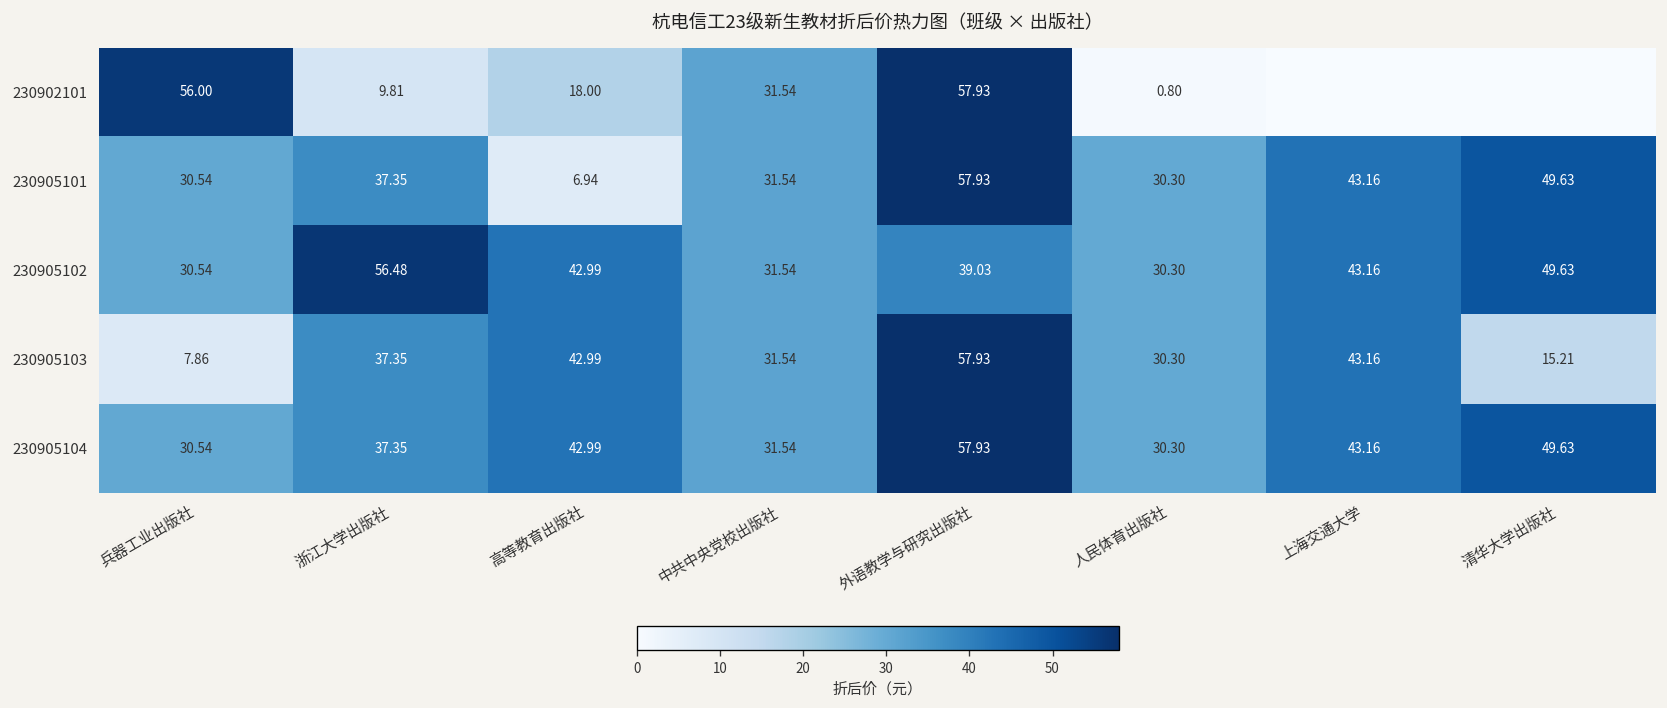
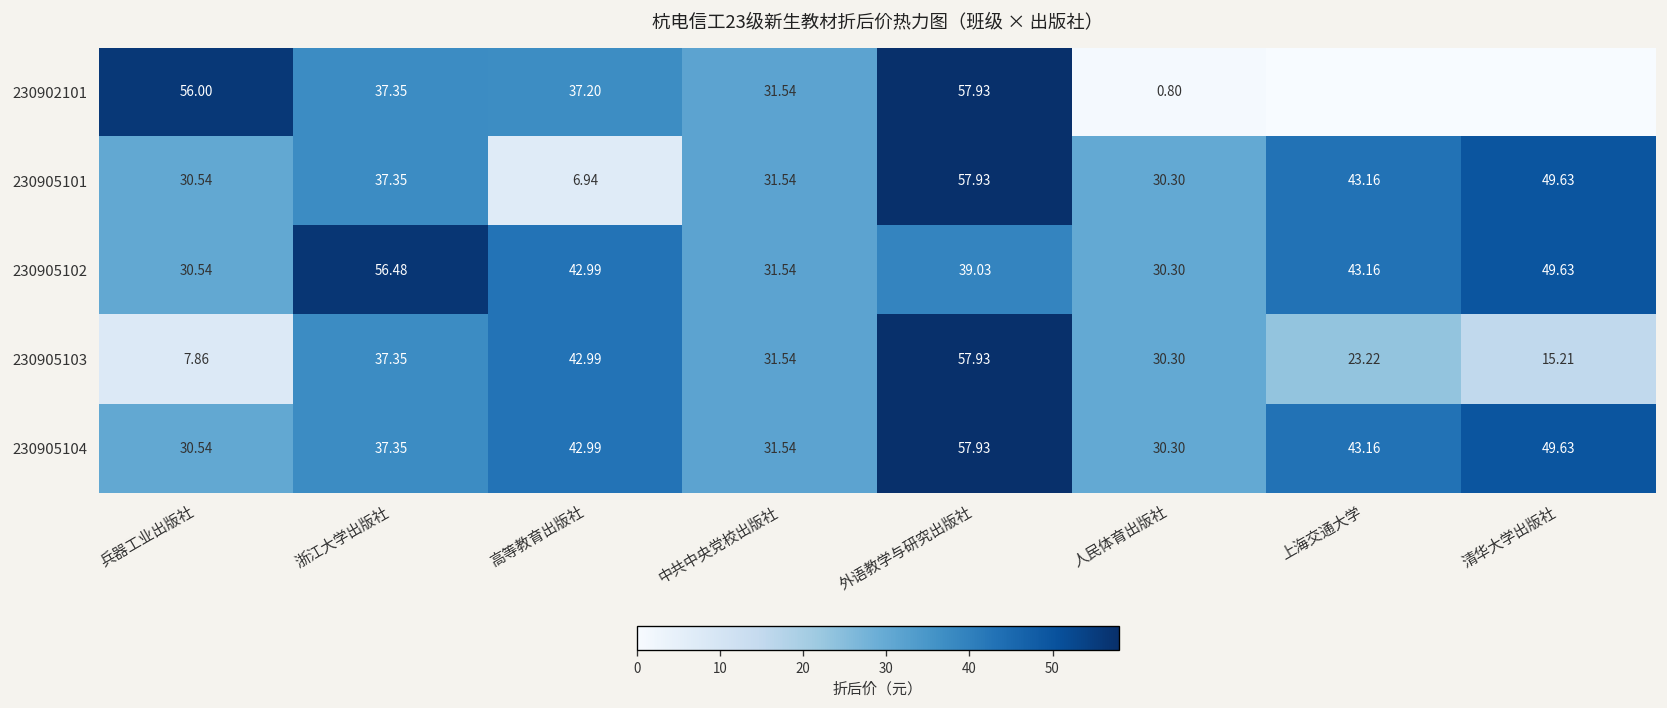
  {
    "230902101": {
      "兵器工业出版社": 56.00,
-     "浙江大学出版社": 9.81,
-     "高等教育出版社": 18.00,
+     "浙江大学出版社": 37.35,
+     "高等教育出版社": 37.20,
      "中共中央党校出版社": 31.54,
      "外语教学与研究出版社": 57.93,
      "人民体育出版社": 0.80
    },
    "230905101": {
      "兵器工业出版社": 30.54,
      "浙江大学出版社": 37.35,
      "高等教育出版社": 6.94,
      "中共中央党校出版社": 31.54,
      "外语教学与研究出版社": 57.93,
      "人民体育出版社": 30.30,
      "上海交通大学": 43.16,
      "清华大学出版社": 49.63
    },
    "230905102": {
      "兵器工业出版社": 30.54,
      "浙江大学出版社": 56.48,
      "高等教育出版社": 42.99,
      "中共中央党校出版社": 31.54,
      "外语教学与研究出版社": 39.03,
      "人民体育出版社": 30.30,
      "上海交通大学": 43.16,
      "清华大学出版社": 49.63
    },
    "230905103": {
      "兵器工业出版社": 7.86,
      "浙江大学出版社": 37.35,
      "高等教育出版社": 42.99,
      "中共中央党校出版社": 31.54,
      "外语教学与研究出版社": 57.93,
      "人民体育出版社": 30.30,
-     "上海交通大学": 43.16,
+     "上海交通大学": 23.22,
      "清华大学出版社": 15.21
    },
    "230905104": {
      "兵器工业出版社": 30.54,
      "浙江大学出版社": 37.35,
      "高等教育出版社": 42.99,
      "中共中央党校出版社": 31.54,
      "外语教学与研究出版社": 57.93,
      "人民体育出版社": 30.30,
      "上海交通大学": 43.16,
      "清华大学出版社": 49.63
    }
  }
